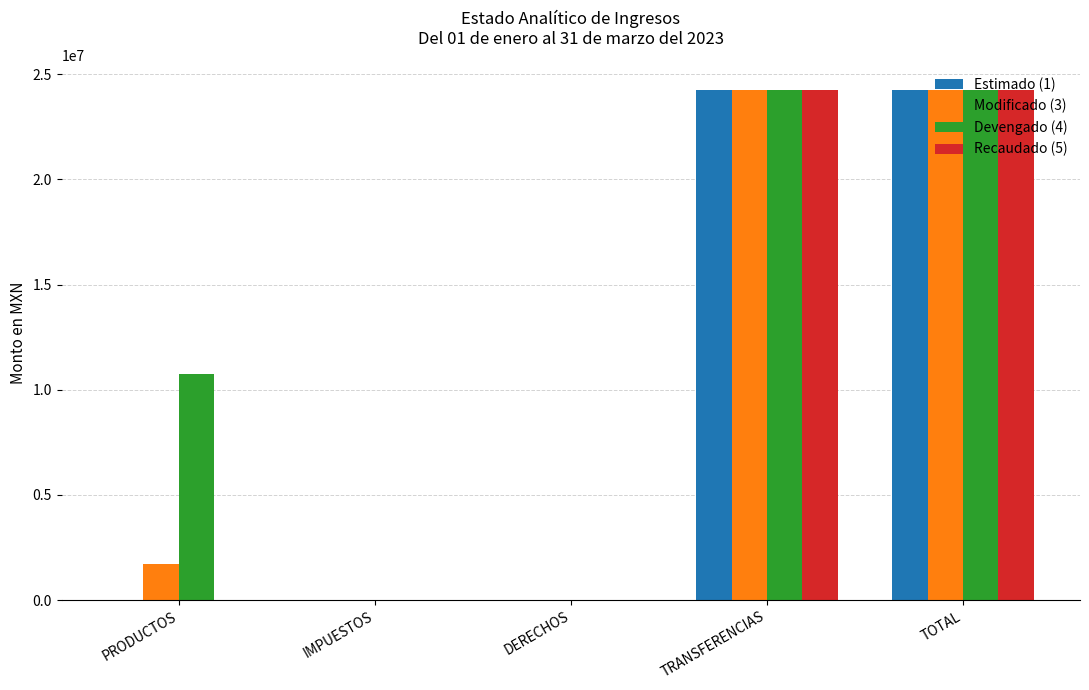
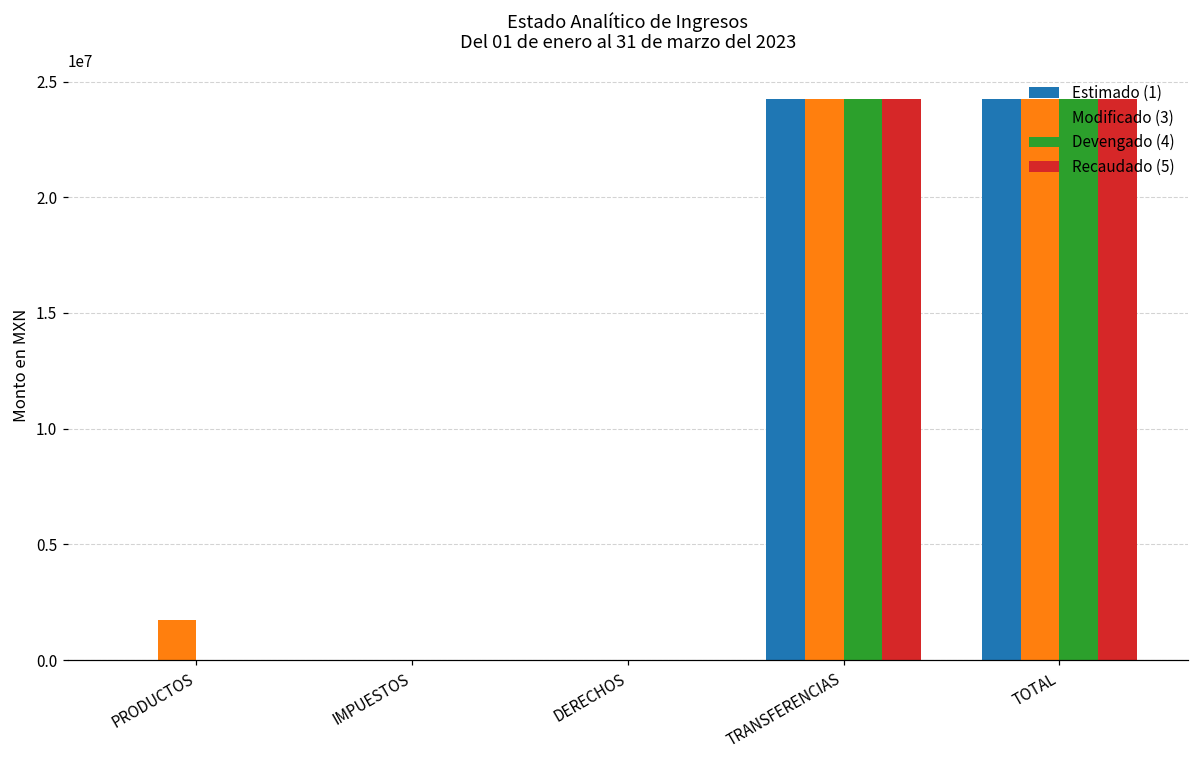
  {
    "Estimado (1)": {
      "PRODUCTOS": 0,
      "IMPUESTOS": 0,
      "DERECHOS": 0,
      "TRANSFERENCIAS": 24200000,
      "TOTAL": 24200000
    },
    "Modificado (3)": {
      "PRODUCTOS": 1700000,
      "IMPUESTOS": 0,
      "DERECHOS": 0,
      "TRANSFERENCIAS": 24200000,
      "TOTAL": 24200000
    },
    "Devengado (4)": {
-     "PRODUCTOS": 10800000,
+     "PRODUCTOS": 0,
      "IMPUESTOS": 0,
      "DERECHOS": 0,
      "TRANSFERENCIAS": 24200000,
      "TOTAL": 24200000
    },
    "Recaudado (5)": {
      "IMPUESTOS": 0,
      "DERECHOS": 0,
      "TRANSFERENCIAS": 24200000,
      "TOTAL": 24200000
    }
  }
